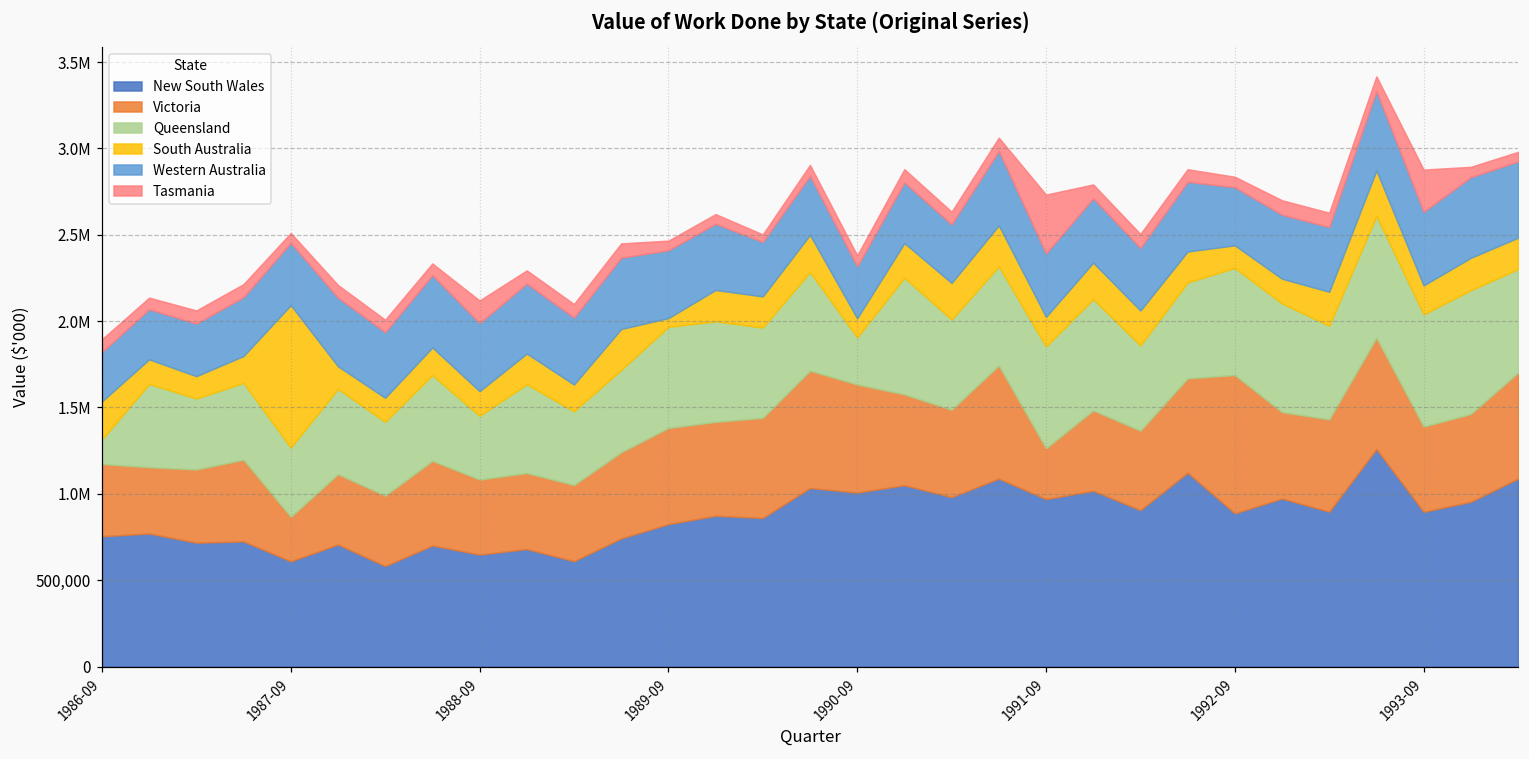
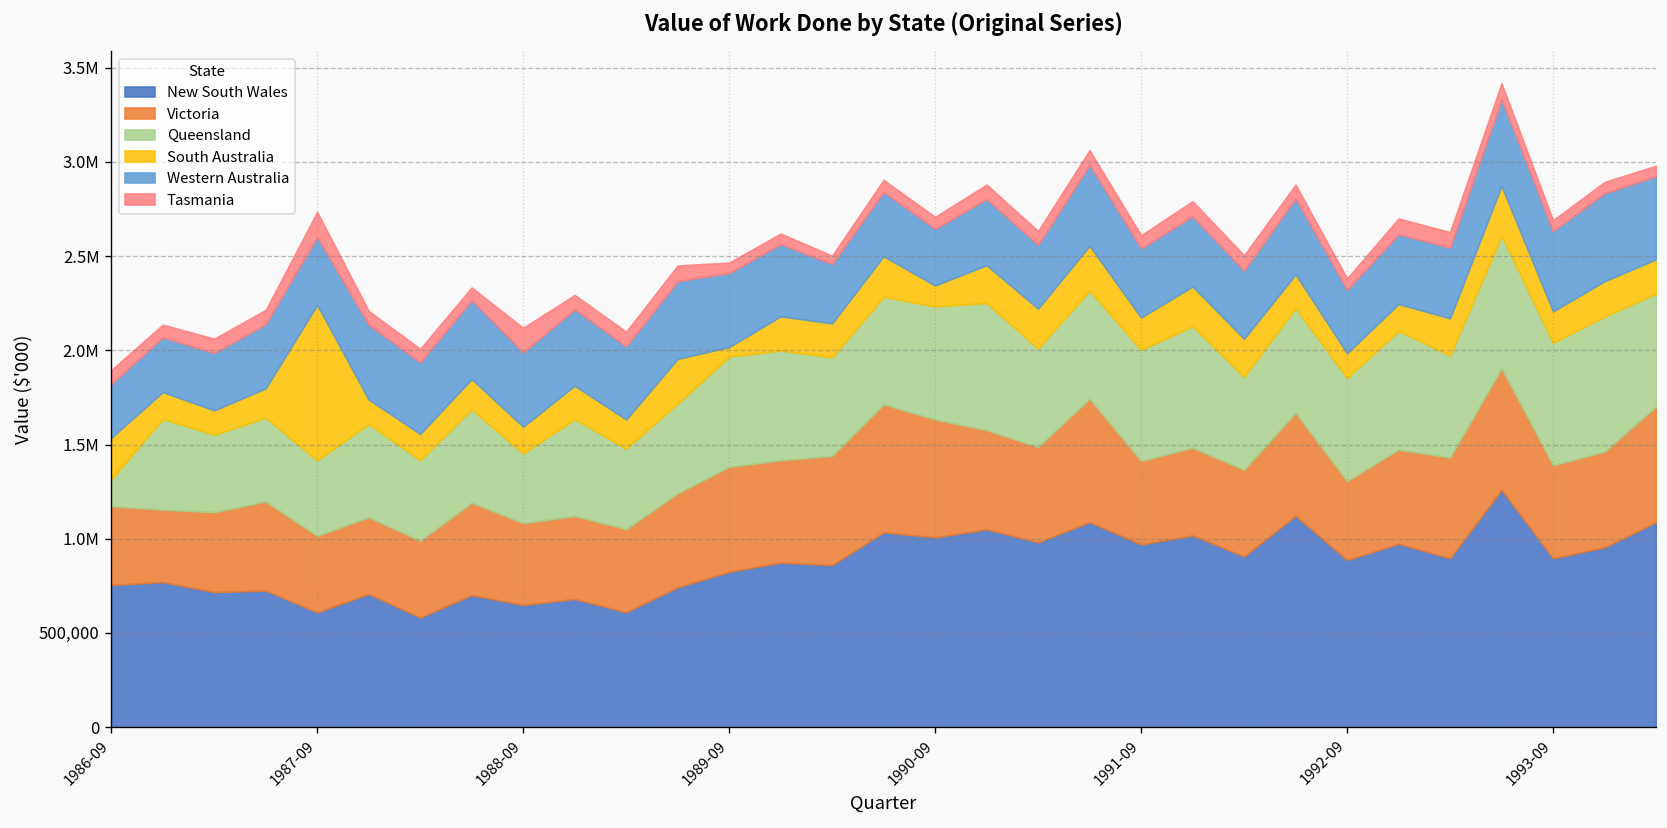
  {
    "Victoria": {
      "1986-09": "420,000",
-     "1987-09": "260,000",
+     "1987-09": "410,000",
      "1988-09": "430,000",
      "1989-09": "560,000",
      "1990-09": "630,000",
-     "1991-09": "290,000",
-     "1992-09": "800,000",
+     "1991-09": "440,000",
+     "1992-09": "420,000",
      "1993-09": "490,000"
    },
    "Queensland": {
      "1986-09": "140,000",
      "1987-09": "400,000",
      "1988-09": "370,000",
      "1989-09": "590,000",
-     "1990-09": "270,000",
+     "1990-09": "600,000",
      "1991-09": "590,000",
-     "1992-09": "620,000",
+     "1992-09": "550,000",
      "1993-09": "650,000"
    },
    "South Australia": {
      "1986-09": "220,000",
      "1987-09": "820,000",
      "1988-09": "140,000",
      "1989-09": "50,000",
      "1990-09": "110,000",
      "1991-09": "170,000",
      "1992-09": "130,000",
      "1993-09": "170,000"
    },
    "Tasmania": {
      "1986-09": "70,000",
-     "1987-09": "60,000",
+     "1987-09": "130,000",
      "1988-09": "130,000",
      "1989-09": "60,000",
      "1990-09": "60,000",
-     "1991-09": "340,000",
+     "1991-09": "70,000",
      "1992-09": "60,000",
-     "1993-09": "240,000"
+     "1993-09": "60,000"
    }
  }
